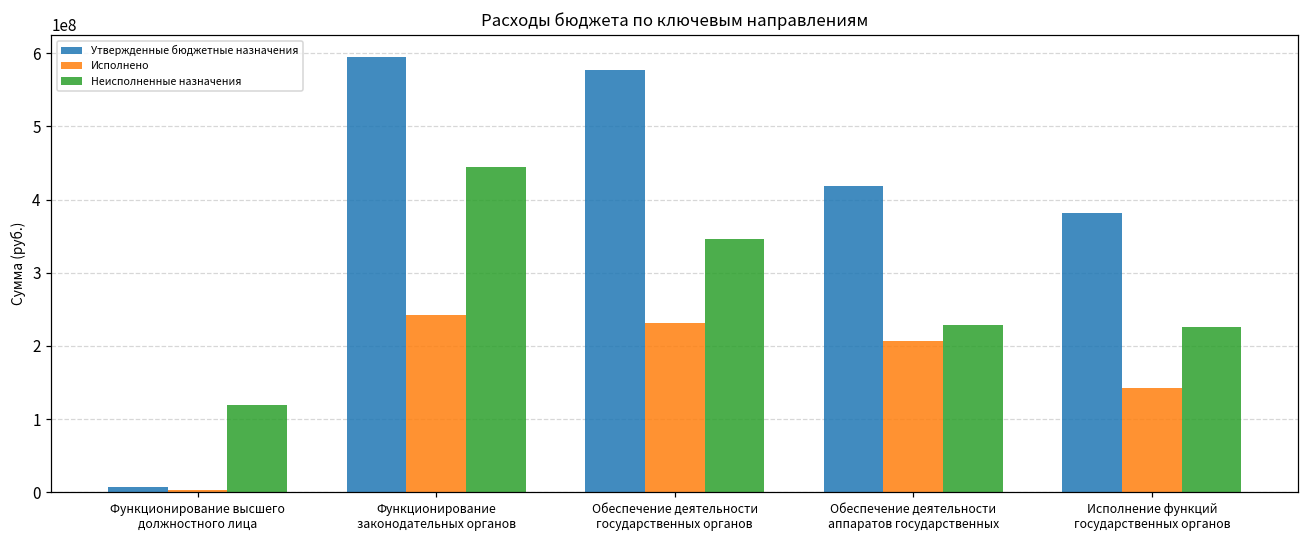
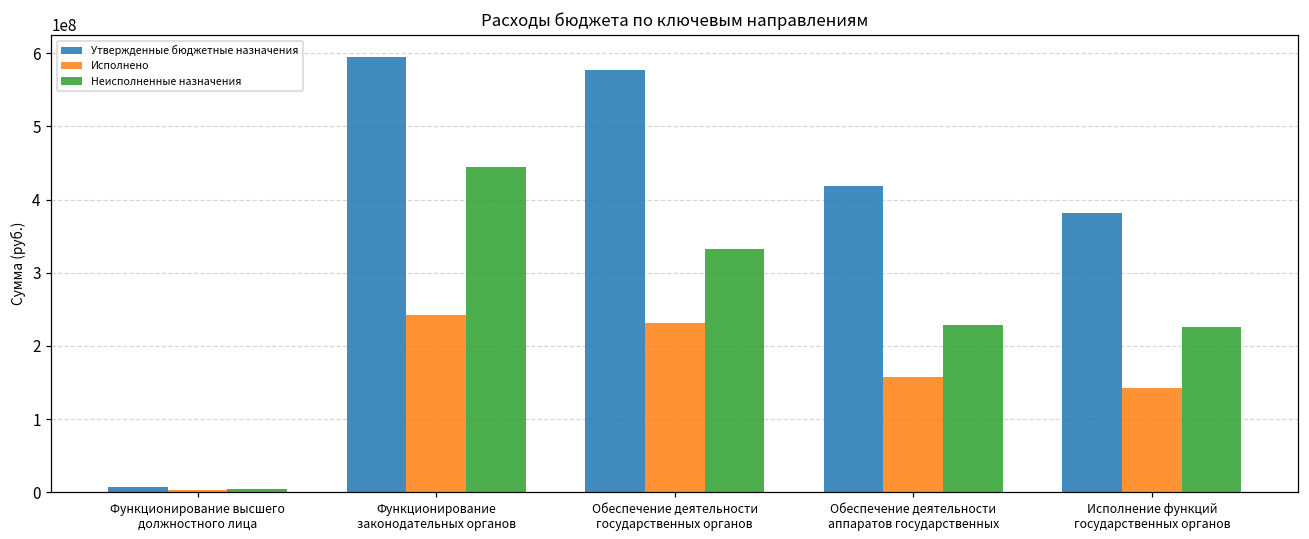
  {
    "Утвержденные бюджетные назначения": {
      "Функционирование высшего должностного лица": 10000000,
      "Функционирование законодательных органов": 590000000,
      "Обеспечение деятельности государственных органов": 580000000,
      "Обеспечение деятельности аппаратов государственных": 420000000,
      "Исполнение функций государственных органов": 380000000
    },
    "Исполнено": {
      "Функционирование законодательных органов": 240000000,
      "Обеспечение деятельности государственных органов": 230000000,
-     "Обеспечение деятельности аппаратов государственных": 210000000,
+     "Обеспечение деятельности аппаратов государственных": 160000000,
      "Исполнение функций государственных органов": 140000000
    },
    "Неисполненные назначения": {
-     "Функционирование высшего должностного лица": 120000000,
+     "Функционирование высшего должностного лица": 0,
      "Функционирование законодательных органов": 440000000,
-     "Обеспечение деятельности государственных органов": 350000000,
+     "Обеспечение деятельности государственных органов": 330000000,
      "Обеспечение деятельности аппаратов государственных": 230000000,
      "Исполнение функций государственных органов": 230000000
    }
  }
